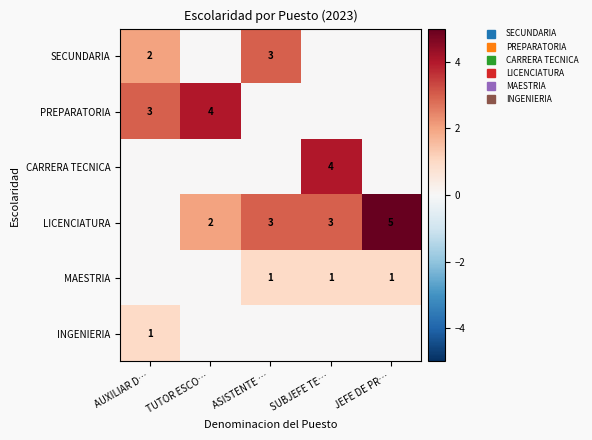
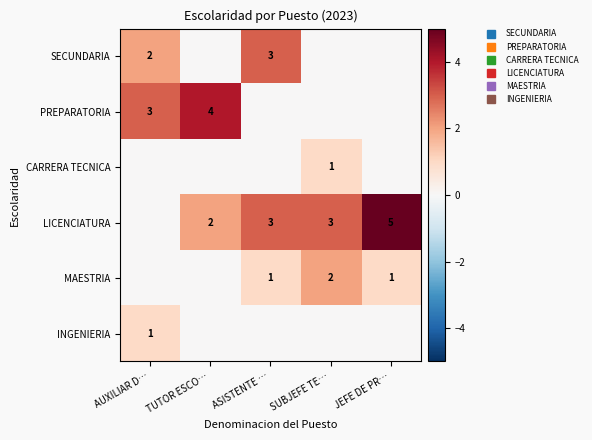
  {
    "SECUNDARIA": {
      "AUXILIAR D…": 2,
      "ASISTENTE …": 3
    },
    "PREPARATORIA": {
      "AUXILIAR D…": 3,
      "TUTOR ESCO…": 4
    },
    "CARRERA TECNICA": {
-     "SUBJEFE TE…": 4
+     "SUBJEFE TE…": 1
    },
    "LICENCIATURA": {
      "TUTOR ESCO…": 2,
      "ASISTENTE …": 3,
      "SUBJEFE TE…": 3,
      "JEFE DE PR…": 5
    },
    "MAESTRIA": {
      "ASISTENTE …": 1,
-     "SUBJEFE TE…": 1,
+     "SUBJEFE TE…": 2,
      "JEFE DE PR…": 1
    },
    "INGENIERIA": {
      "AUXILIAR D…": 1
    }
  }
